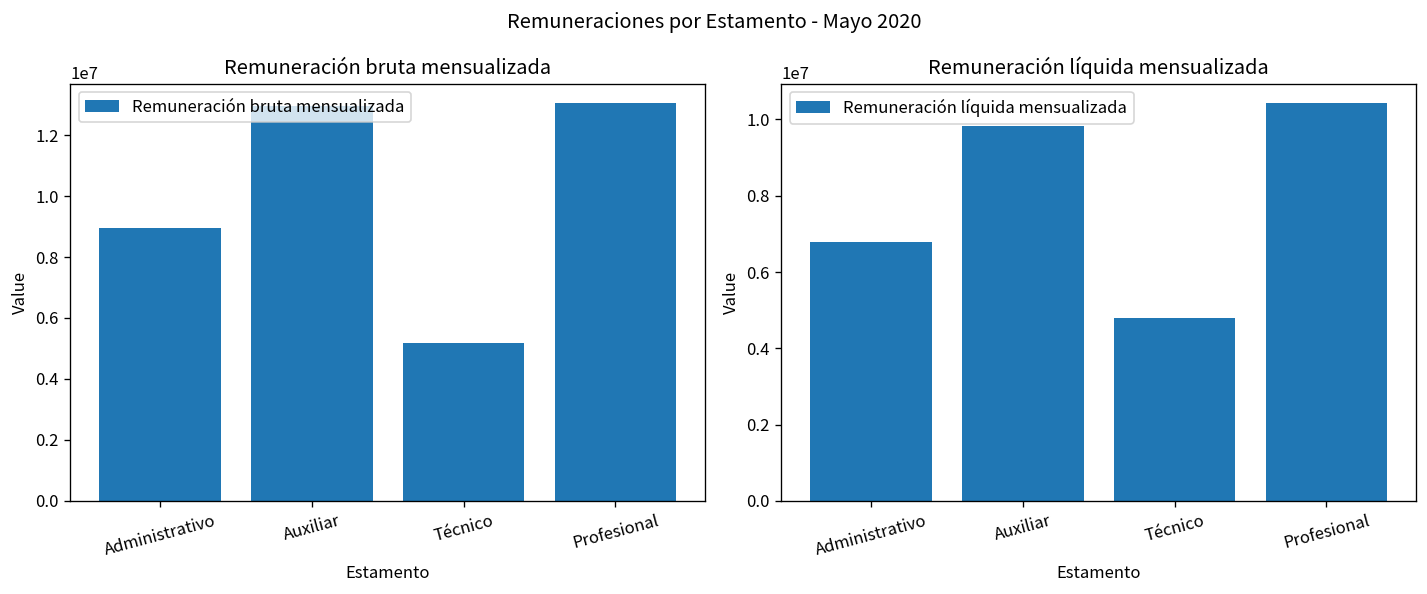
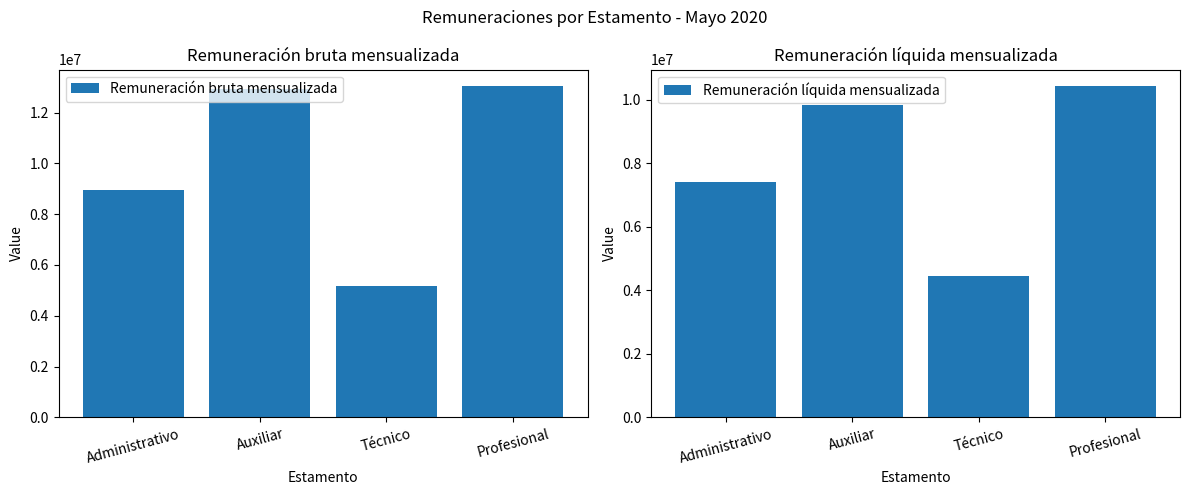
  {
    "Remuneración bruta mensualizada": {
      "Administrativo": 9000000,
      "Técnico": 5200000,
      "Profesional": 13000000
    },
    "Remuneración líquida mensualizada": {
-     "Administrativo": 6800000,
+     "Administrativo": 7400000,
      "Auxiliar": 9800000,
-     "Técnico": 4800000,
+     "Técnico": 4400000,
      "Profesional": 10400000
    }
  }
